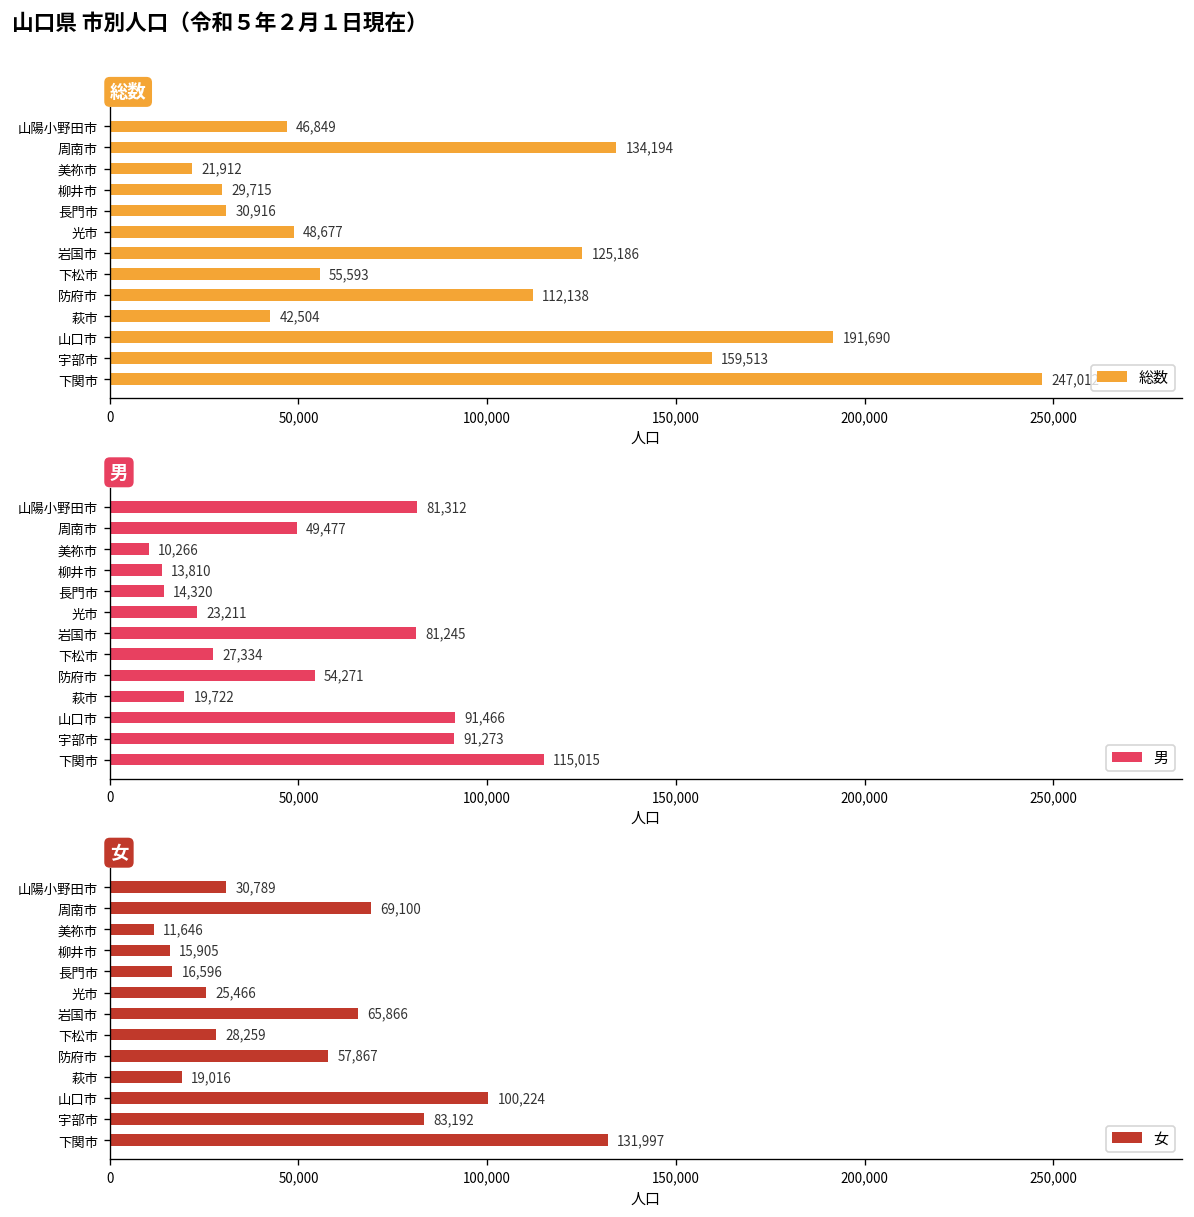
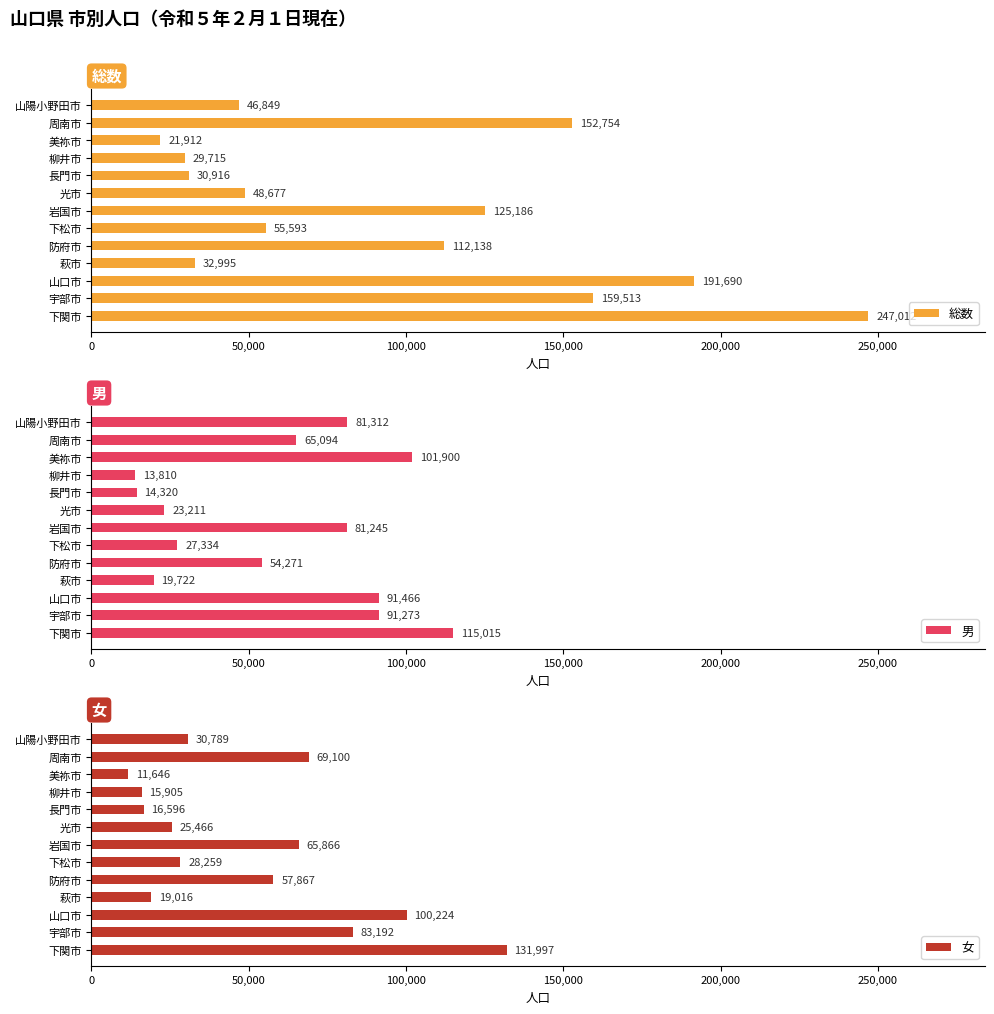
  {
    "総数": {
      "山陽小野田市": "46,849",
-     "周南市": "134,194",
+     "周南市": "152,754",
      "美祢市": "21,912",
      "柳井市": "29,715",
      "長門市": "30,916",
      "光市": "48,677",
      "岩国市": "125,186",
      "下松市": "55,593",
      "防府市": "112,138",
-     "萩市": "42,504",
+     "萩市": "32,995",
      "山口市": "191,690",
      "宇部市": "159,513"
    },
    "男": {
      "山陽小野田市": "81,312",
-     "周南市": "49,477",
-     "美祢市": "10,266",
+     "周南市": "65,094",
+     "美祢市": "101,900",
      "柳井市": "13,810",
      "長門市": "14,320",
      "光市": "23,211",
      "岩国市": "81,245",
      "下松市": "27,334",
      "防府市": "54,271",
      "萩市": "19,722",
      "山口市": "91,466",
      "宇部市": "91,273",
      "下関市": "115,015"
    },
    "女": {
      "山陽小野田市": "30,789",
      "周南市": "69,100",
      "美祢市": "11,646",
      "柳井市": "15,905",
      "長門市": "16,596",
      "光市": "25,466",
      "岩国市": "65,866",
      "下松市": "28,259",
      "防府市": "57,867",
      "萩市": "19,016",
      "山口市": "100,224",
      "宇部市": "83,192",
      "下関市": "131,997"
    }
  }
